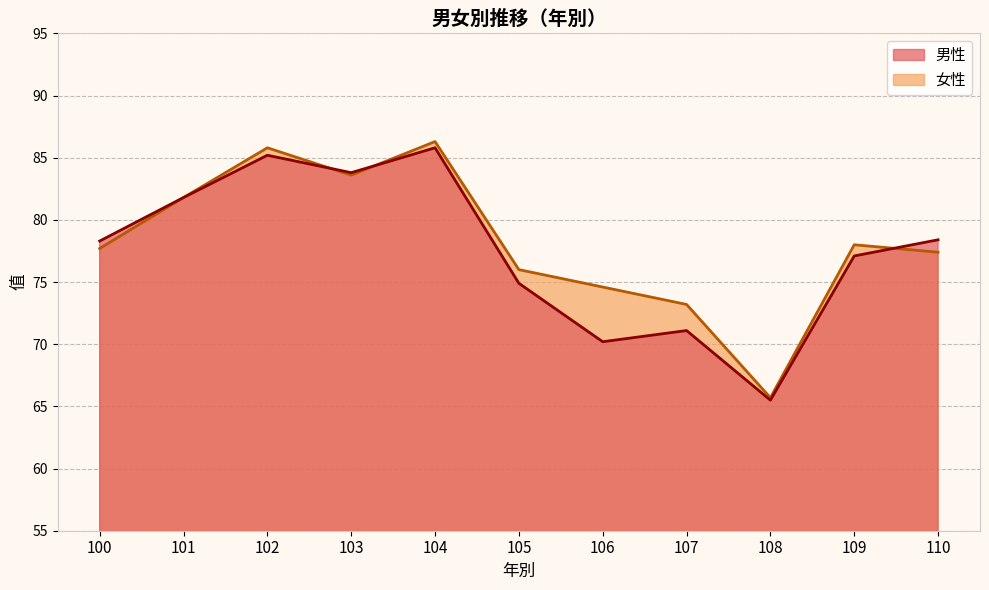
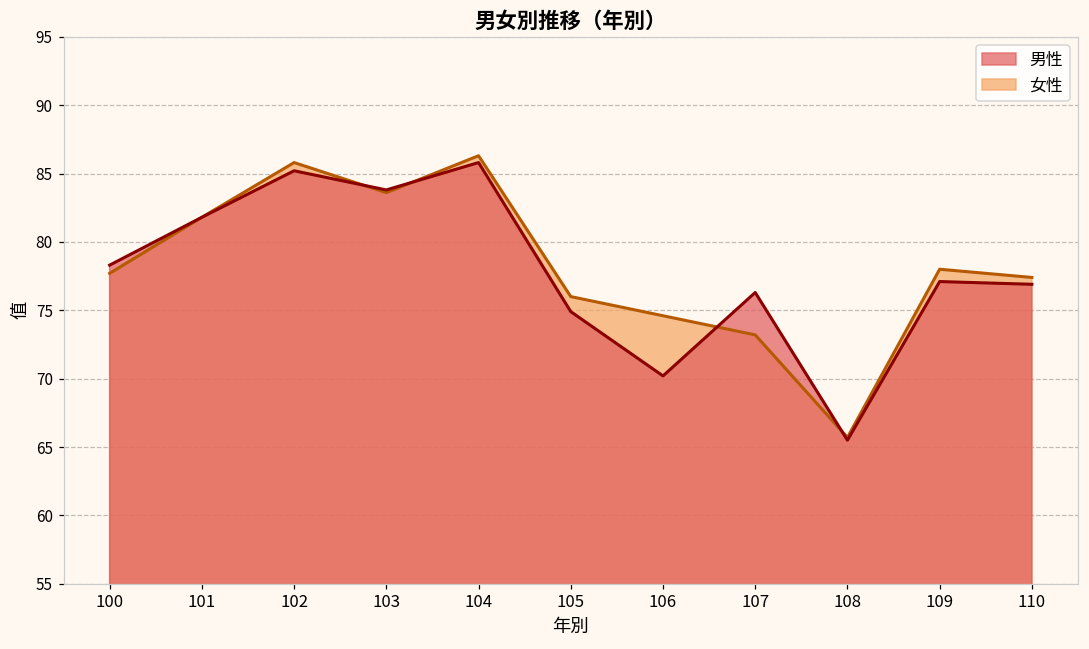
  {
    "女性": {
      "100": 77.7,
      "102": 85.8,
      "104": 86.3,
      "105": 76.0,
      "106": 74.6,
      "107": 73.2,
      "109": 78.0,
      "110": 77.4
    },
    "男性": {
      "100": 78.3,
      "102": 85.2,
      "104": 85.8,
      "105": 74.9,
      "106": 70.2,
-     "107": 71.1,
+     "107": 76.3,
      "109": 77.1,
-     "110": 78.4
+     "110": 76.9
    }
  }
